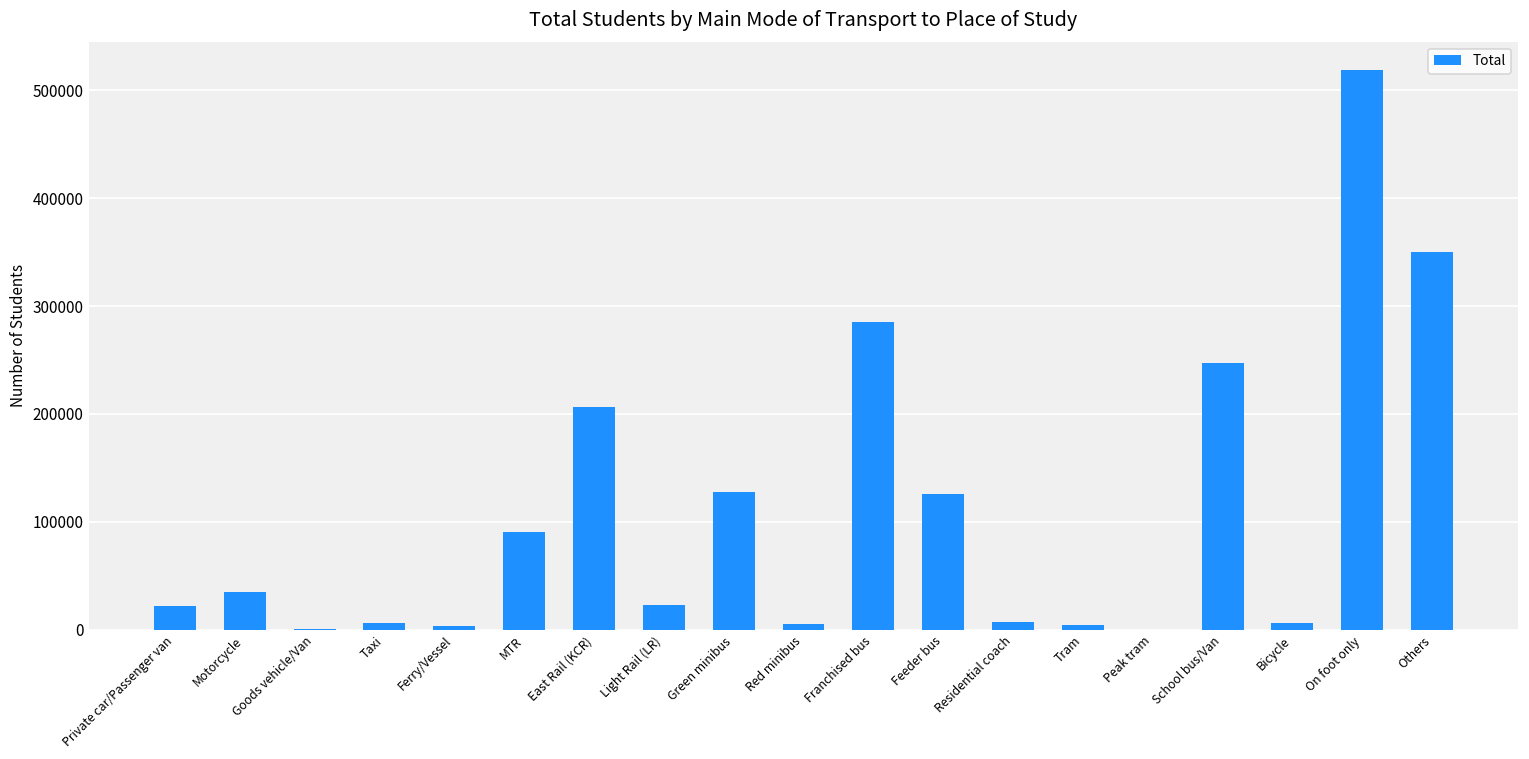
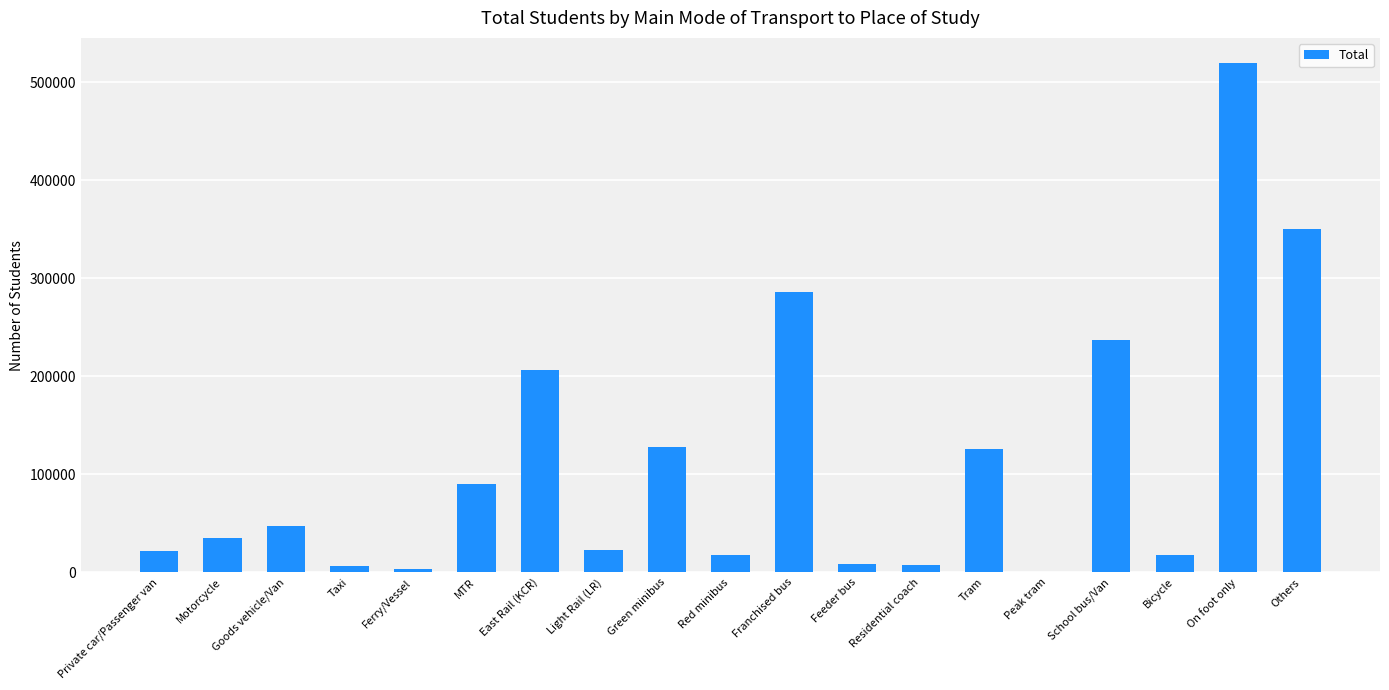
  {
    "Private car/Passenger van": 20000,
    "Motorcycle": 30000,
-   "Goods vehicle/Van": 0,
+   "Goods vehicle/Van": 50000,
    "Taxi": 10000,
    "Ferry/Vessel": 0,
    "MTR": 90000,
    "East Rail (KCR)": 210000,
    "Light Rail (LR)": 20000,
    "Green minibus": 130000,
-   "Red minibus": 0,
+   "Red minibus": 20000,
    "Franchised bus": 290000,
-   "Feeder bus": 130000,
+   "Feeder bus": 10000,
    "Residential coach": 10000,
-   "Tram": 0,
-   "School bus/Van": 250000,
-   "Bicycle": 10000,
+   "Tram": 130000,
+   "School bus/Van": 240000,
+   "Bicycle": 20000,
    "On foot only": 520000,
    "Others": 350000
  }
